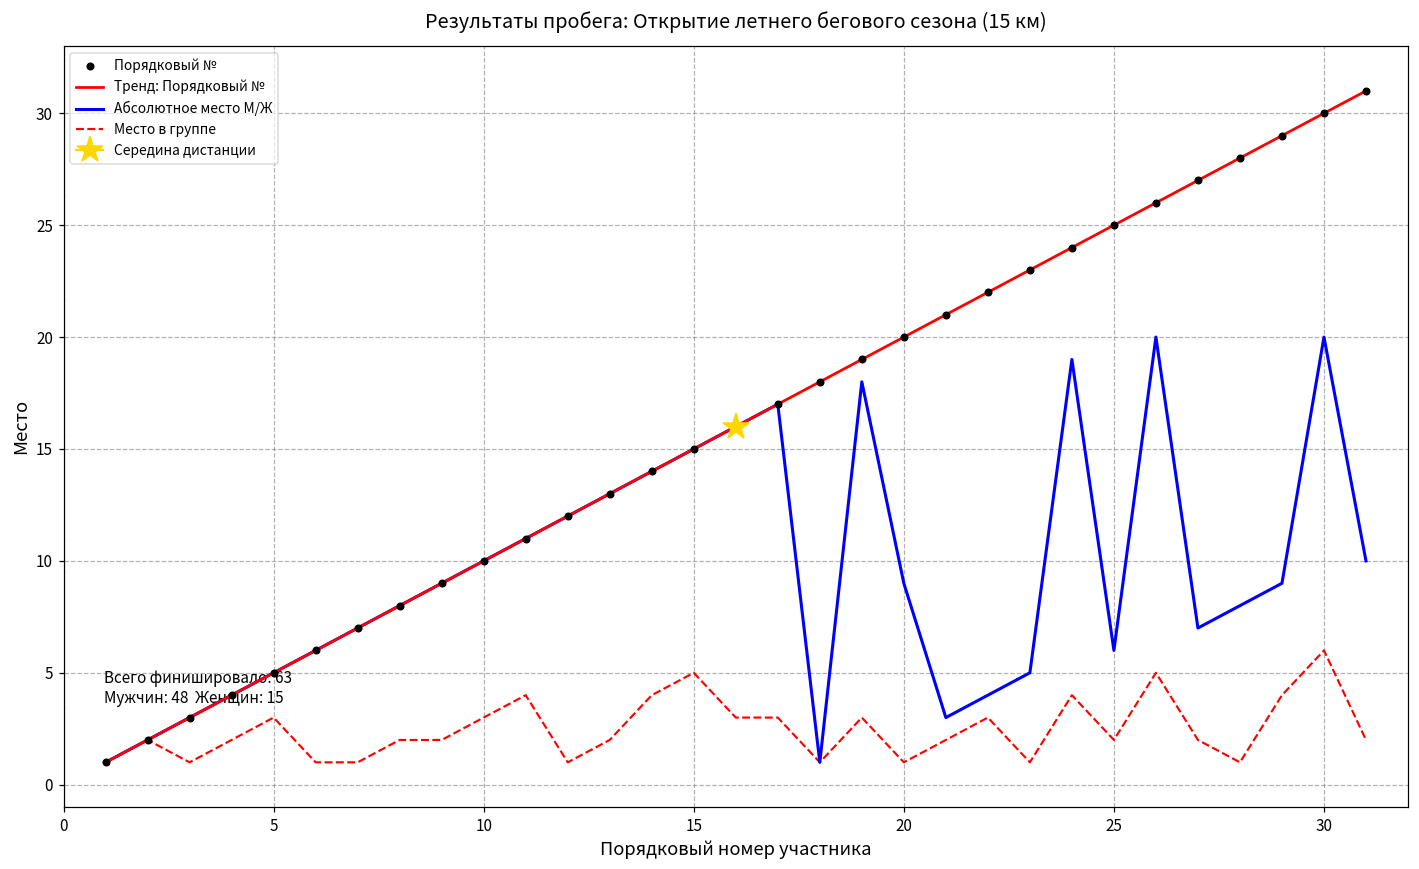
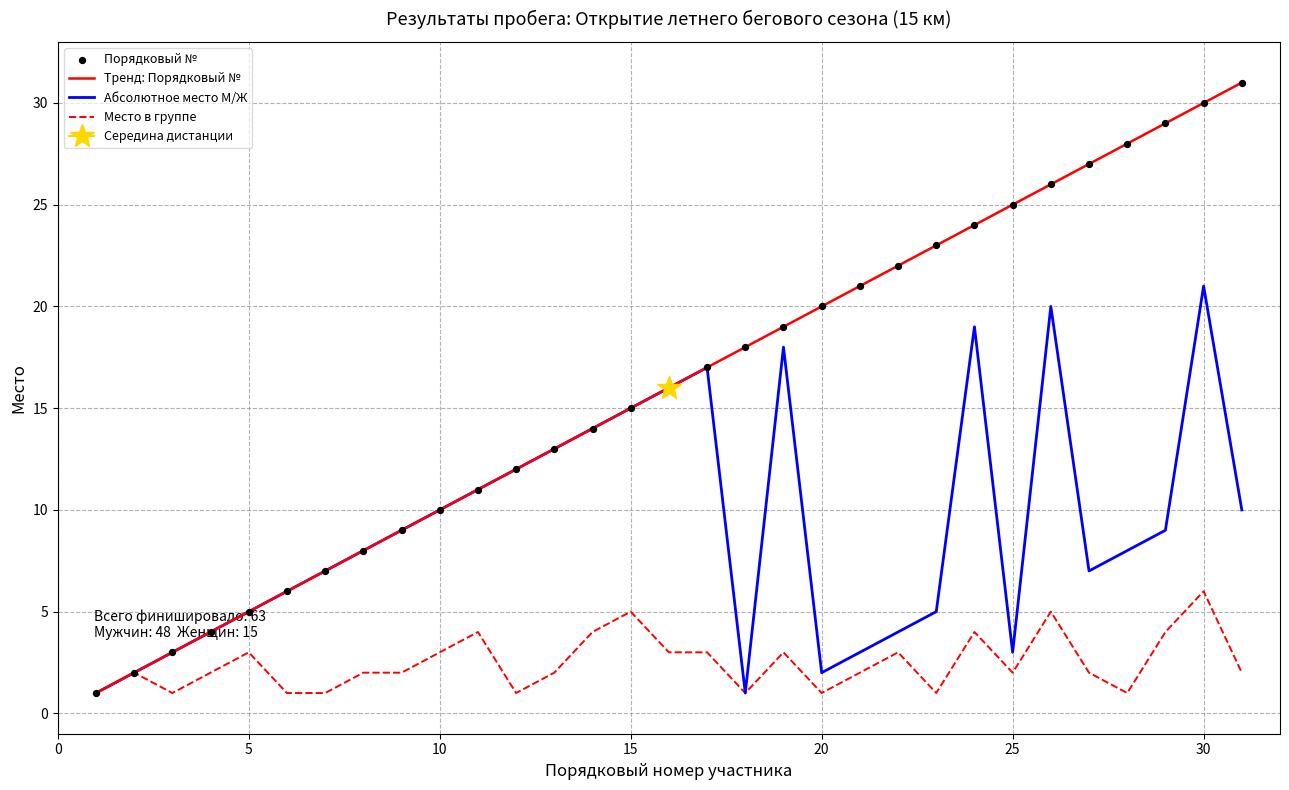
  {
    "Абсолютное место М/Ж": {
-     "20": 9,
-     "25": 6,
-     "30": 20
+     "20": 2,
+     "25": 3,
+     "30": 21
    }
  }
